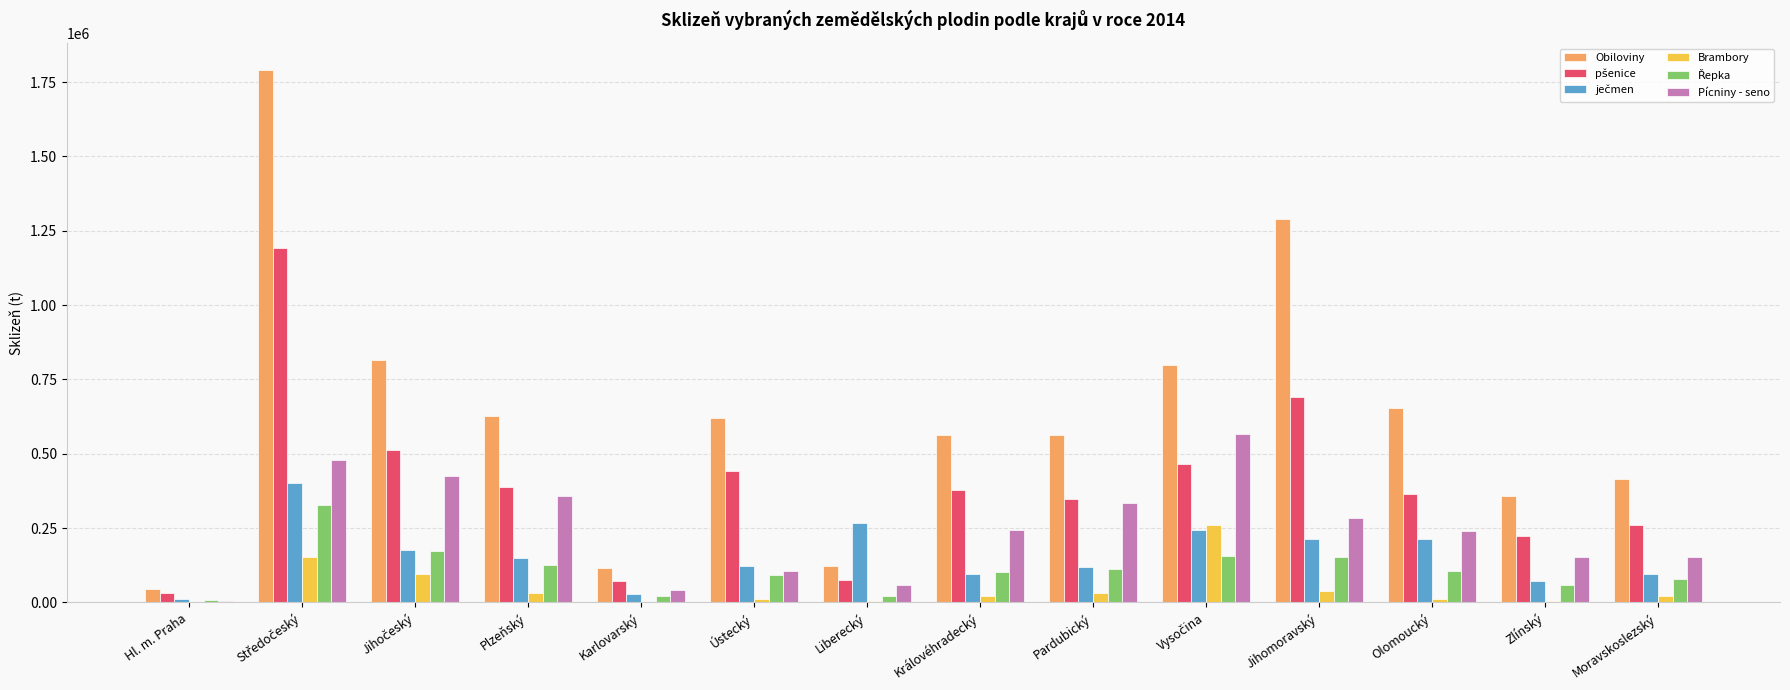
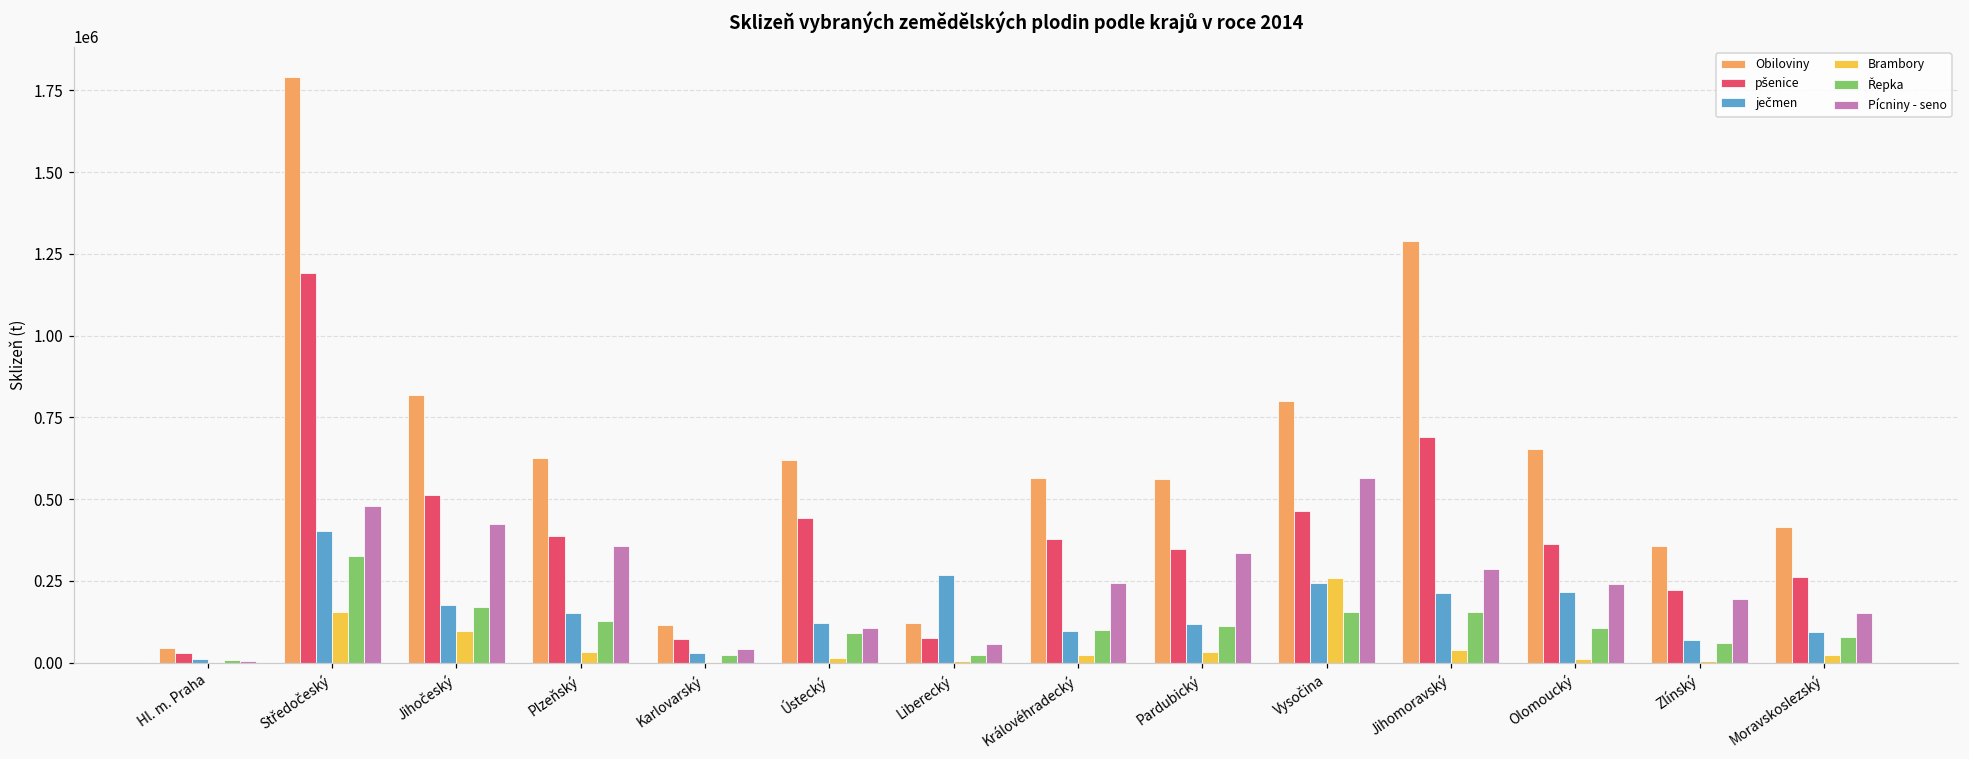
  {
    "pšenice": {
      "Hl. m. Praha": 30000,
      "Středočeský": 1190000,
      "Jihočeský": 510000,
      "Plzeňský": 390000,
      "Karlovarský": 70000,
      "Ústecký": 440000,
      "Liberecký": 80000,
      "Královéhradecký": 380000,
      "Pardubický": 350000,
      "Vysočina": 460000,
      "Jihomoravský": 690000,
      "Olomoucký": 360000,
      "Zlínský": 220000,
      "Moravskoslezský": 260000
    },
    "ječmen": {
      "Hl. m. Praha": 10000,
      "Středočeský": 400000,
      "Jihočeský": 180000,
      "Plzeňský": 150000,
      "Karlovarský": 30000,
      "Ústecký": 120000,
      "Liberecký": 270000,
      "Královéhradecký": 100000,
      "Pardubický": 120000,
      "Vysočina": 240000,
      "Jihomoravský": 210000,
      "Olomoucký": 210000,
      "Zlínský": 70000,
      "Moravskoslezský": 90000
    },
    "Řepka": {
      "Hl. m. Praha": 10000,
      "Středočeský": 330000,
      "Jihočeský": 170000,
      "Plzeňský": 130000,
      "Karlovarský": 20000,
      "Ústecký": 90000,
      "Liberecký": 20000,
      "Královéhradecký": 100000,
      "Pardubický": 110000,
      "Vysočina": 160000,
      "Jihomoravský": 150000,
      "Olomoucký": 110000,
      "Zlínský": 60000,
      "Moravskoslezský": 80000
    },
    "Pícniny - seno": {
      "Středočeský": 480000,
      "Jihočeský": 420000,
      "Plzeňský": 360000,
      "Karlovarský": 40000,
      "Ústecký": 110000,
      "Liberecký": 60000,
      "Královéhradecký": 240000,
      "Pardubický": 340000,
      "Vysočina": 570000,
      "Jihomoravský": 290000,
      "Olomoucký": 240000,
-     "Zlínský": 150000,
+     "Zlínský": 200000,
      "Moravskoslezský": 150000
    }
  }
